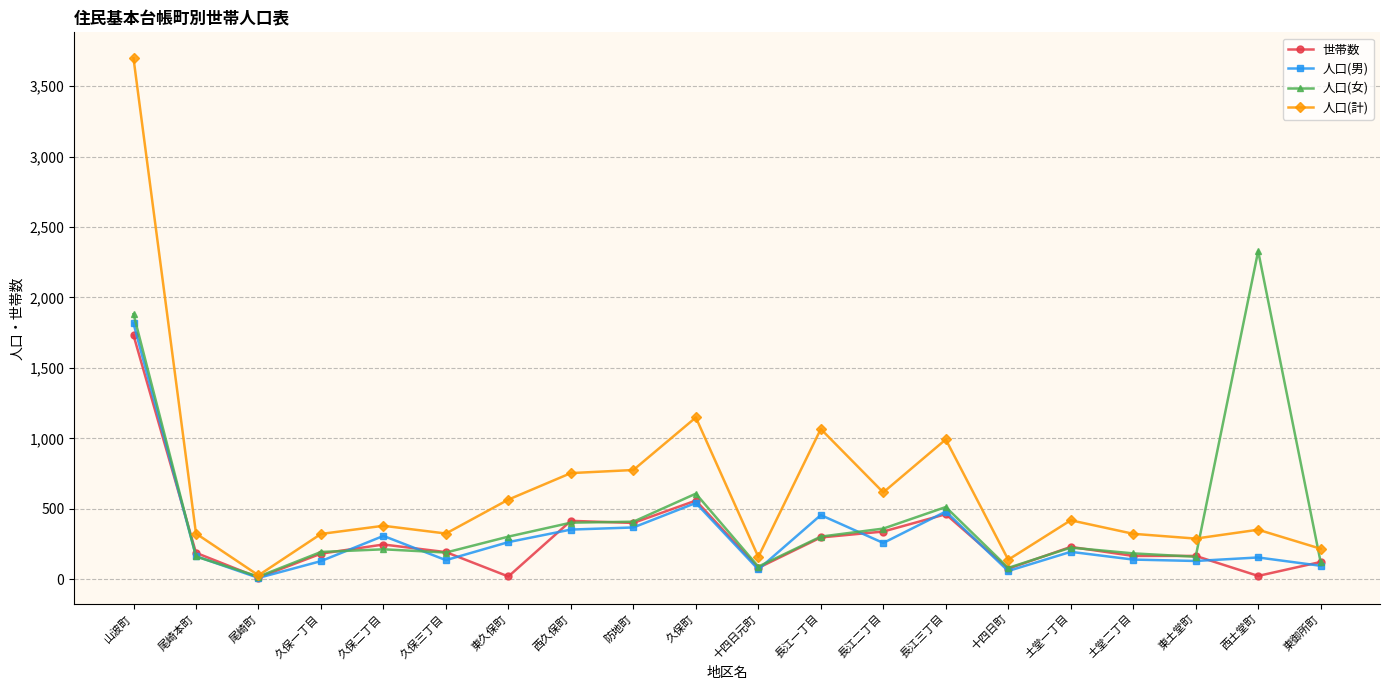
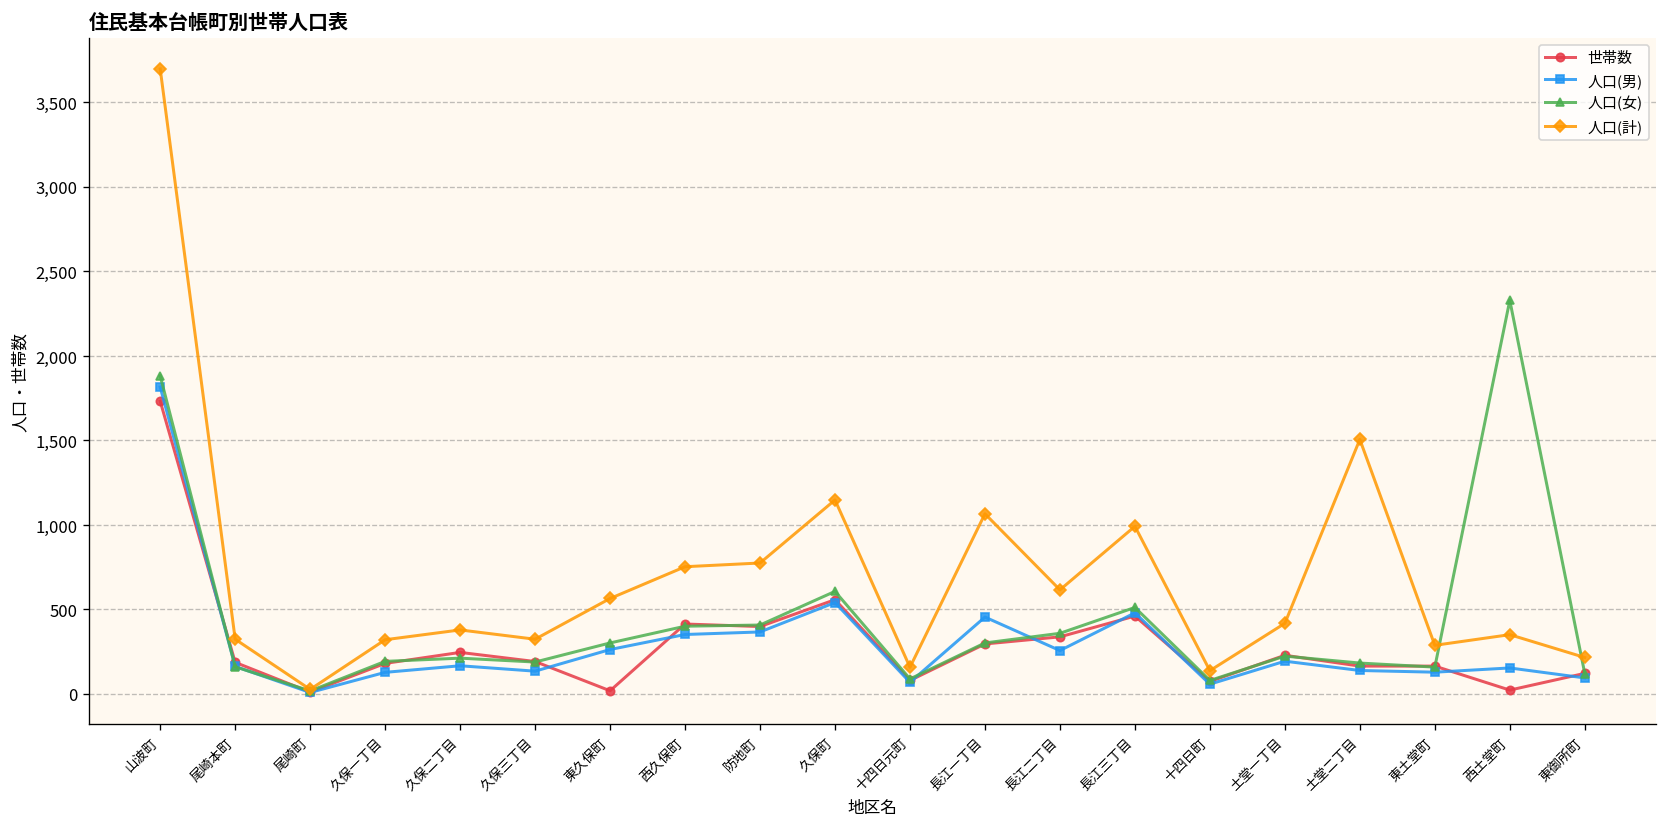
  {
    "世帯数": {
      "山波町": "1,730",
      "尾崎本町": "190",
      "久保二丁目": "250",
      "東久保町": "20",
      "長江二丁目": "340",
      "長江三丁目": "460",
      "西土堂町": "20"
    },
    "人口(男)": {
      "山波町": "1,820",
      "久保一丁目": "130",
-     "久保二丁目": "310",
+     "久保二丁目": "170",
      "久保三丁目": "140",
      "東久保町": "260",
      "西久保町": "350",
      "防地町": "370",
      "長江一丁目": "460",
      "長江二丁目": "260",
      "長江三丁目": "480",
      "土堂一丁目": "190",
      "土堂二丁目": "140",
      "東土堂町": "130",
      "西土堂町": "150",
      "東御所町": "100"
    },
    "人口(女)": {
      "山波町": "1,880",
      "久保二丁目": "210",
      "東久保町": "300",
      "久保町": "610",
      "長江二丁目": "360",
      "長江三丁目": "510",
      "西土堂町": "2,330"
    },
    "人口(計)": {
      "山波町": "3,700",
      "尾崎本町": "320",
      "久保一丁目": "320",
      "久保二丁目": "380",
      "久保三丁目": "320",
      "東久保町": "570",
      "西久保町": "750",
      "防地町": "780",
      "久保町": "1,150",
      "十四日元町": "160",
      "長江一丁目": "1,070",
      "長江二丁目": "620",
      "長江三丁目": "990",
      "十四日町": "140",
      "土堂一丁目": "420",
-     "土堂二丁目": "320",
+     "土堂二丁目": "1,510",
      "東土堂町": "290",
      "西土堂町": "350",
      "東御所町": "220"
    }
  }
